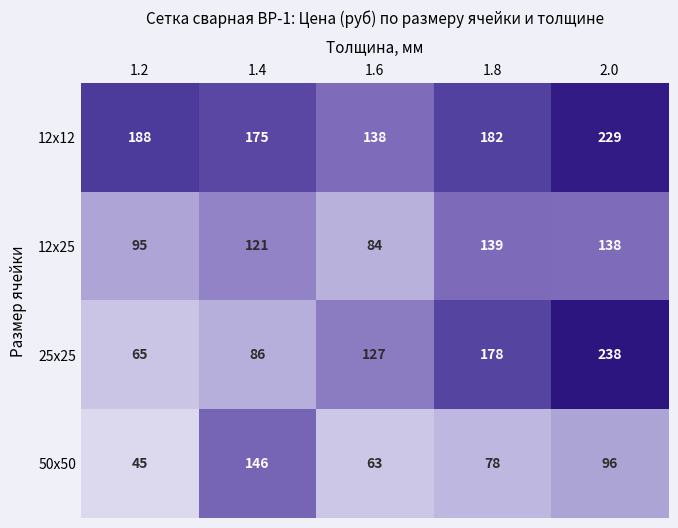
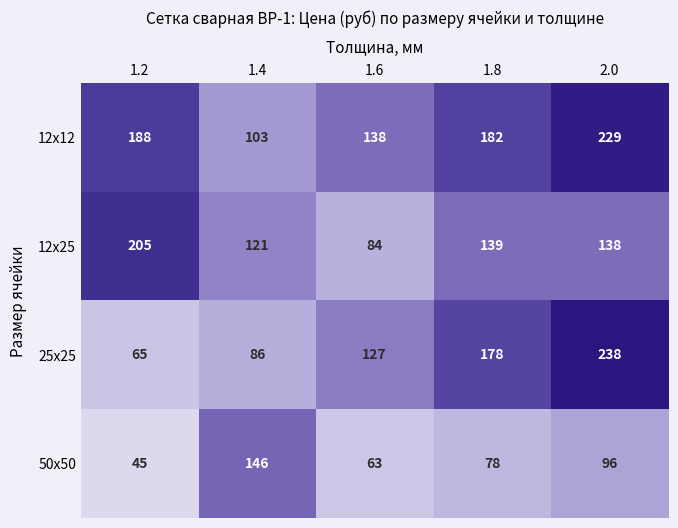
  {
    "12x12": {
      "1.2": 188,
-     "1.4": 175,
+     "1.4": 103,
      "1.6": 138,
      "1.8": 182,
      "2.0": 229
    },
    "12x25": {
-     "1.2": 95,
+     "1.2": 205,
      "1.4": 121,
      "1.6": 84,
      "1.8": 139,
      "2.0": 138
    },
    "25x25": {
      "1.2": 65,
      "1.4": 86,
      "1.6": 127,
      "1.8": 178,
      "2.0": 238
    },
    "50x50": {
      "1.2": 45,
      "1.4": 146,
      "1.6": 63,
      "1.8": 78,
      "2.0": 96
    }
  }
